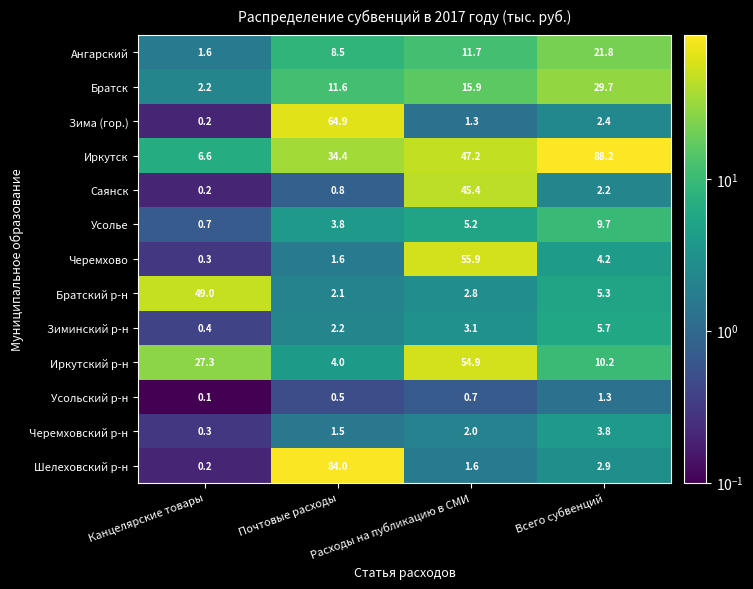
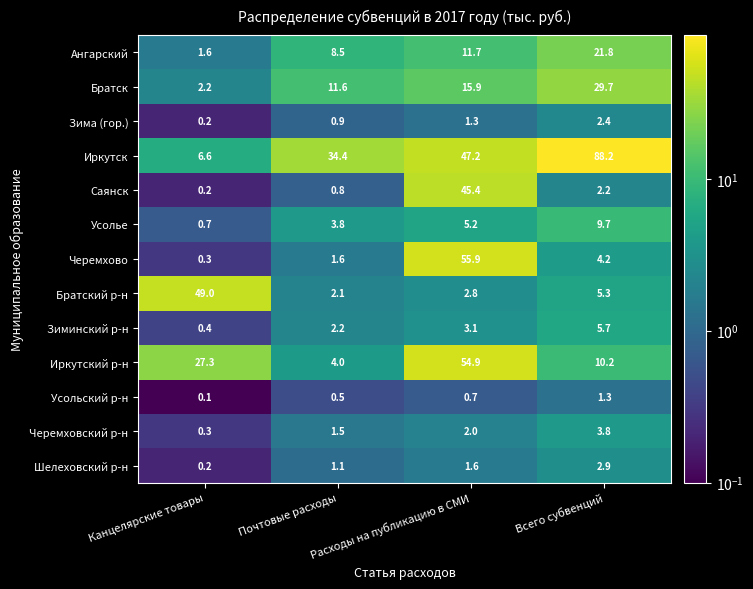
  {
    "Ангарский": {
      "Канцелярские товары": 1.6,
      "Почтовые расходы": 8.5,
      "Расходы на публикацию в СМИ": 11.7,
      "Всего субвенций": 21.8
    },
    "Братск": {
      "Канцелярские товары": 2.2,
      "Почтовые расходы": 11.6,
      "Расходы на публикацию в СМИ": 15.9,
      "Всего субвенций": 29.7
    },
    "Зима (гор.)": {
      "Канцелярские товары": 0.2,
-     "Почтовые расходы": 64.9,
+     "Почтовые расходы": 0.9,
      "Расходы на публикацию в СМИ": 1.3,
      "Всего субвенций": 2.4
    },
    "Иркутск": {
      "Канцелярские товары": 6.6,
      "Почтовые расходы": 34.4,
      "Расходы на публикацию в СМИ": 47.2,
      "Всего субвенций": 88.2
    },
    "Саянск": {
      "Канцелярские товары": 0.2,
      "Почтовые расходы": 0.8,
      "Расходы на публикацию в СМИ": 45.4,
      "Всего субвенций": 2.2
    },
    "Усолье": {
      "Канцелярские товары": 0.7,
      "Почтовые расходы": 3.8,
      "Расходы на публикацию в СМИ": 5.2,
      "Всего субвенций": 9.7
    },
    "Черемхово": {
      "Канцелярские товары": 0.3,
      "Почтовые расходы": 1.6,
      "Расходы на публикацию в СМИ": 55.9,
      "Всего субвенций": 4.2
    },
    "Братский р-н": {
      "Канцелярские товары": 49.0,
      "Почтовые расходы": 2.1,
      "Расходы на публикацию в СМИ": 2.8,
      "Всего субвенций": 5.3
    },
    "Зиминский р-н": {
      "Канцелярские товары": 0.4,
      "Почтовые расходы": 2.2,
      "Расходы на публикацию в СМИ": 3.1,
      "Всего субвенций": 5.7
    },
    "Иркутский р-н": {
      "Канцелярские товары": 27.3,
      "Почтовые расходы": 4.0,
      "Расходы на публикацию в СМИ": 54.9,
      "Всего субвенций": 10.2
    },
    "Усольский р-н": {
      "Канцелярские товары": 0.1,
      "Почтовые расходы": 0.5,
      "Расходы на публикацию в СМИ": 0.7,
      "Всего субвенций": 1.3
    },
    "Черемховский р-н": {
      "Канцелярские товары": 0.3,
      "Почтовые расходы": 1.5,
      "Расходы на публикацию в СМИ": 2.0,
      "Всего субвенций": 3.8
    },
    "Шелеховский р-н": {
      "Канцелярские товары": 0.2,
-     "Почтовые расходы": 84.0,
+     "Почтовые расходы": 1.1,
      "Расходы на публикацию в СМИ": 1.6,
      "Всего субвенций": 2.9
    }
  }
